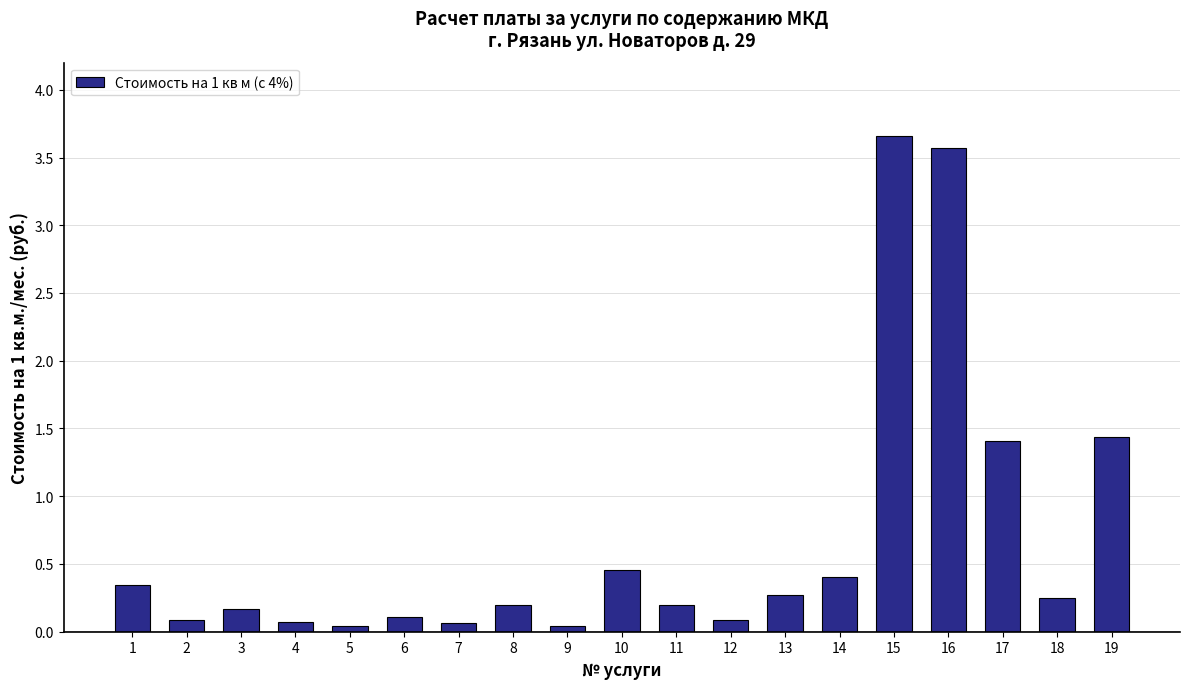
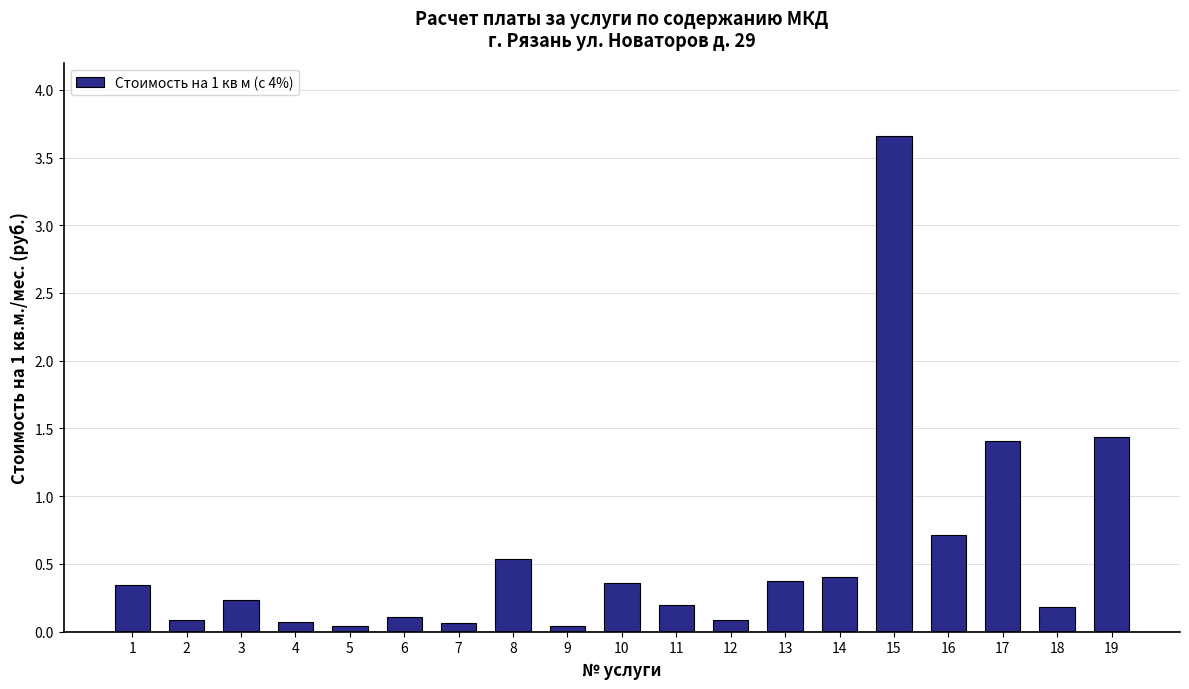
  {
    "1": 0.34,
    "2": 0.08,
-   "3": 0.17,
+   "3": 0.23,
    "4": 0.07,
    "5": 0.04,
    "6": 0.11,
    "7": 0.06,
-   "8": 0.20,
+   "8": 0.53,
    "9": 0.04,
-   "10": 0.46,
+   "10": 0.36,
    "11": 0.19,
    "12": 0.08,
-   "13": 0.27,
+   "13": 0.37,
    "14": 0.41,
    "15": 3.66,
-   "16": 3.57,
+   "16": 0.71,
    "17": 1.41,
-   "18": 0.25,
+   "18": 0.18,
    "19": 1.44
  }
